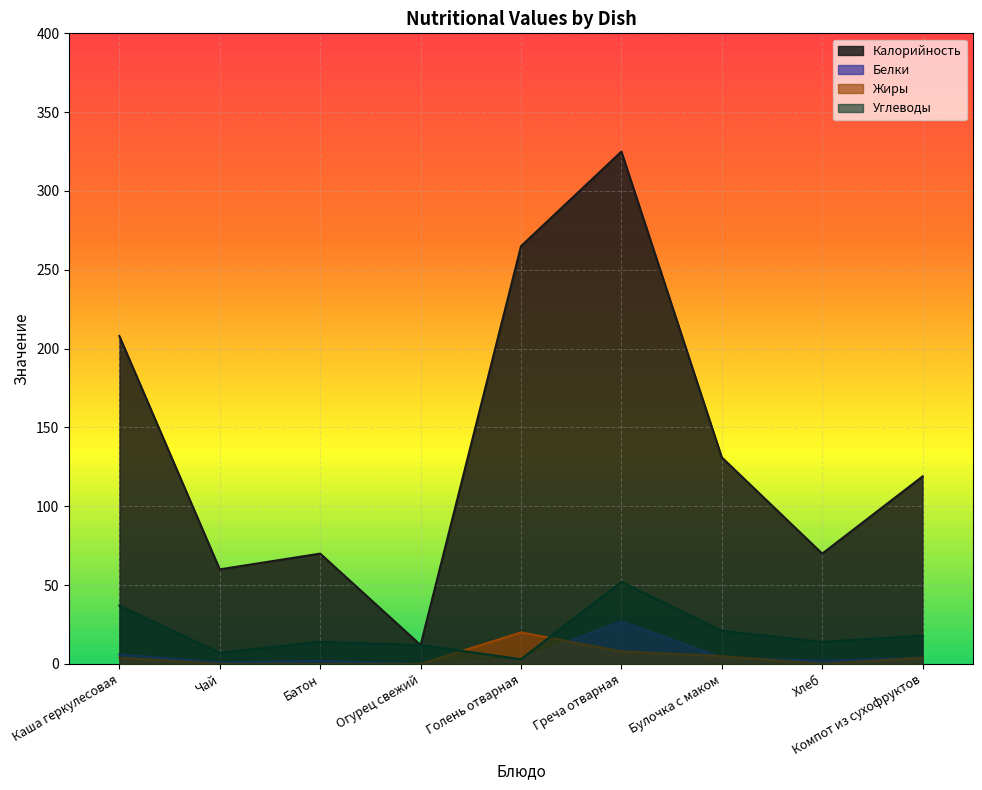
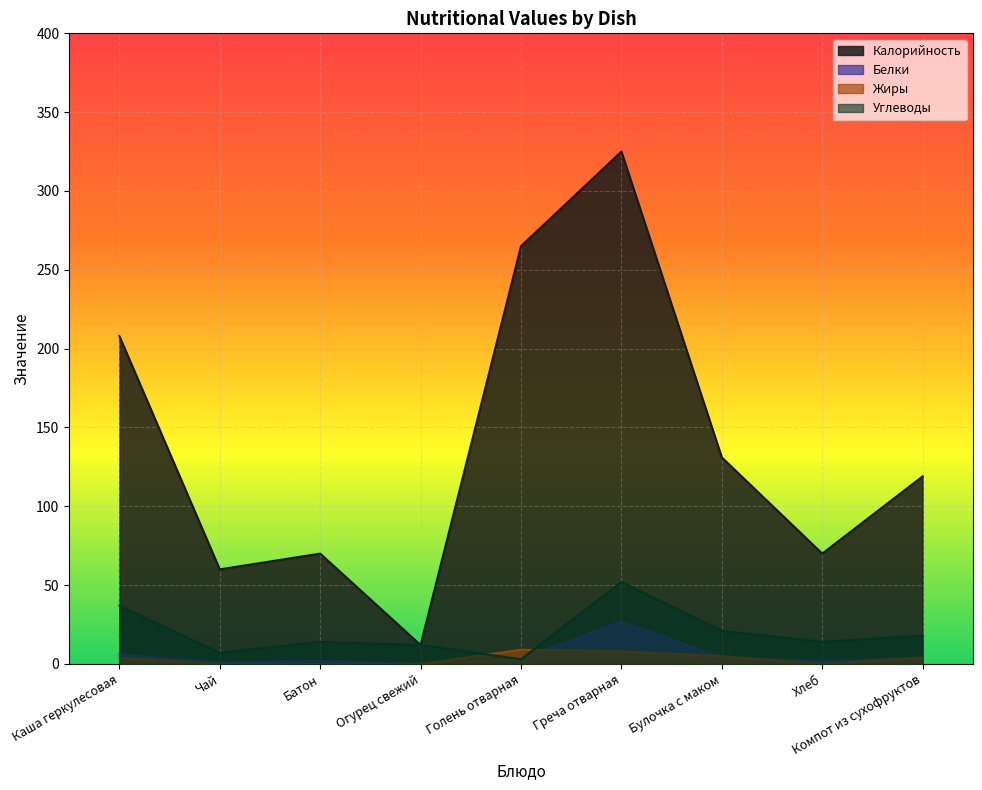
  {
    "Белки": {
      "Каша геркулесовая": 6,
      "Батон": 2,
      "Греча отварная": 27,
      "Хлеб": 2
    },
    "Жиры": {
      "Каша геркулесовая": 4,
      "Батон": 0,
-     "Голень отварная": 20,
+     "Голень отварная": 9,
      "Греча отварная": 8,
      "Хлеб": 0
    }
  }
